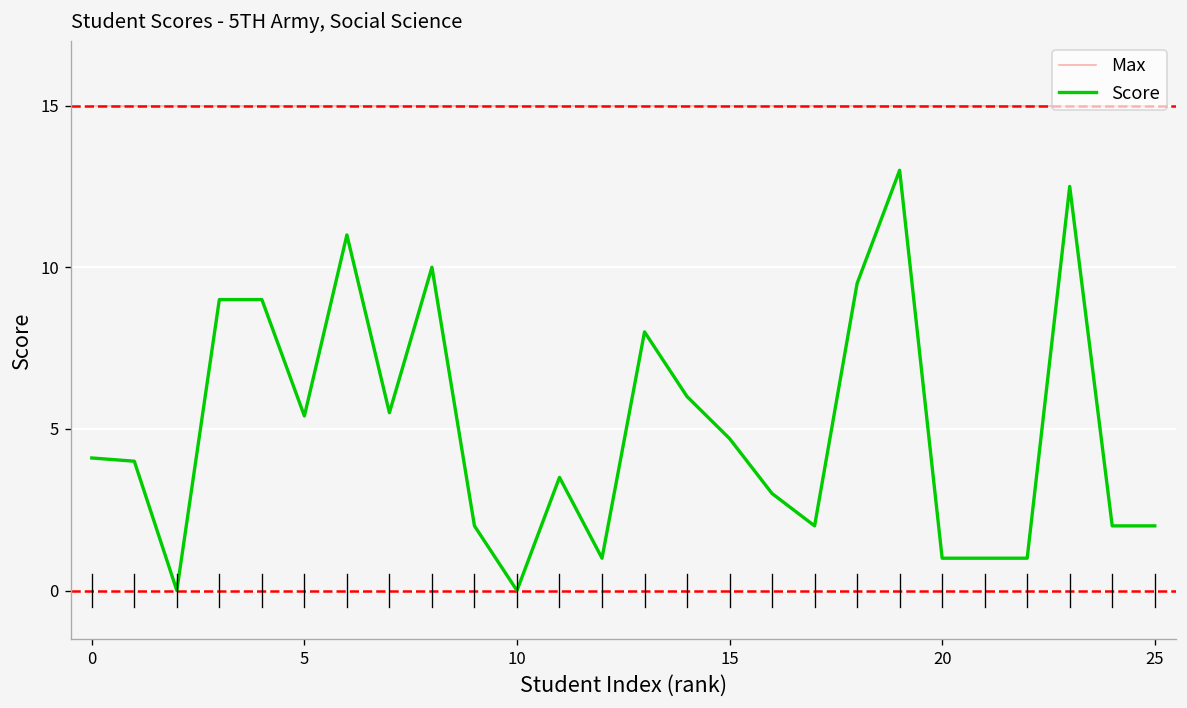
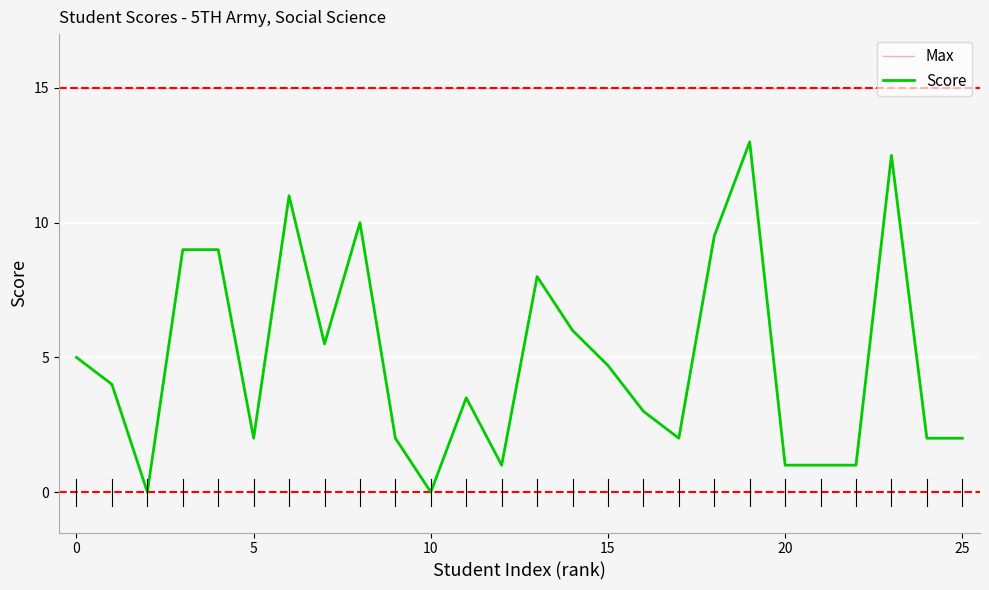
  {
    "Max": {
      "0": 15.0,
      "5": 15.0,
      "10": 15.0,
      "15": 15.0,
      "20": 15.0
    },
    "Score": {
-     "0": 4.1,
-     "5": 5.4,
+     "0": 5.0,
+     "5": 2.0,
      "10": 0.0,
      "15": 4.7,
      "20": 1.0,
      "25": 2.0
    }
  }
